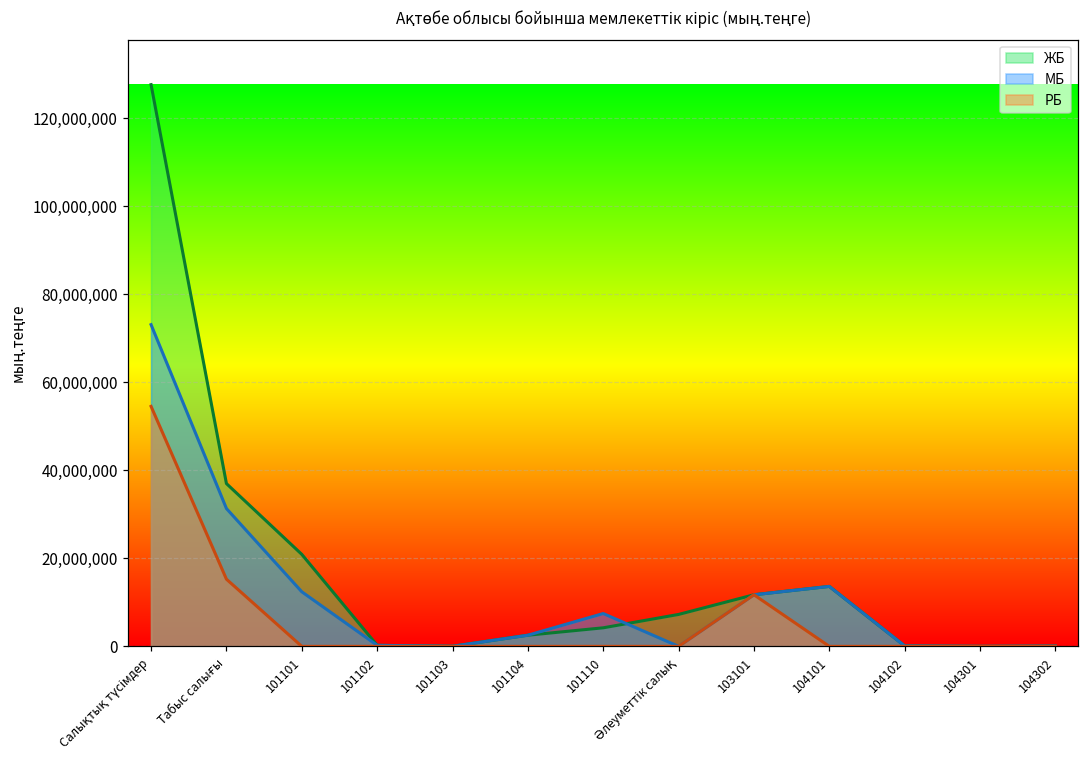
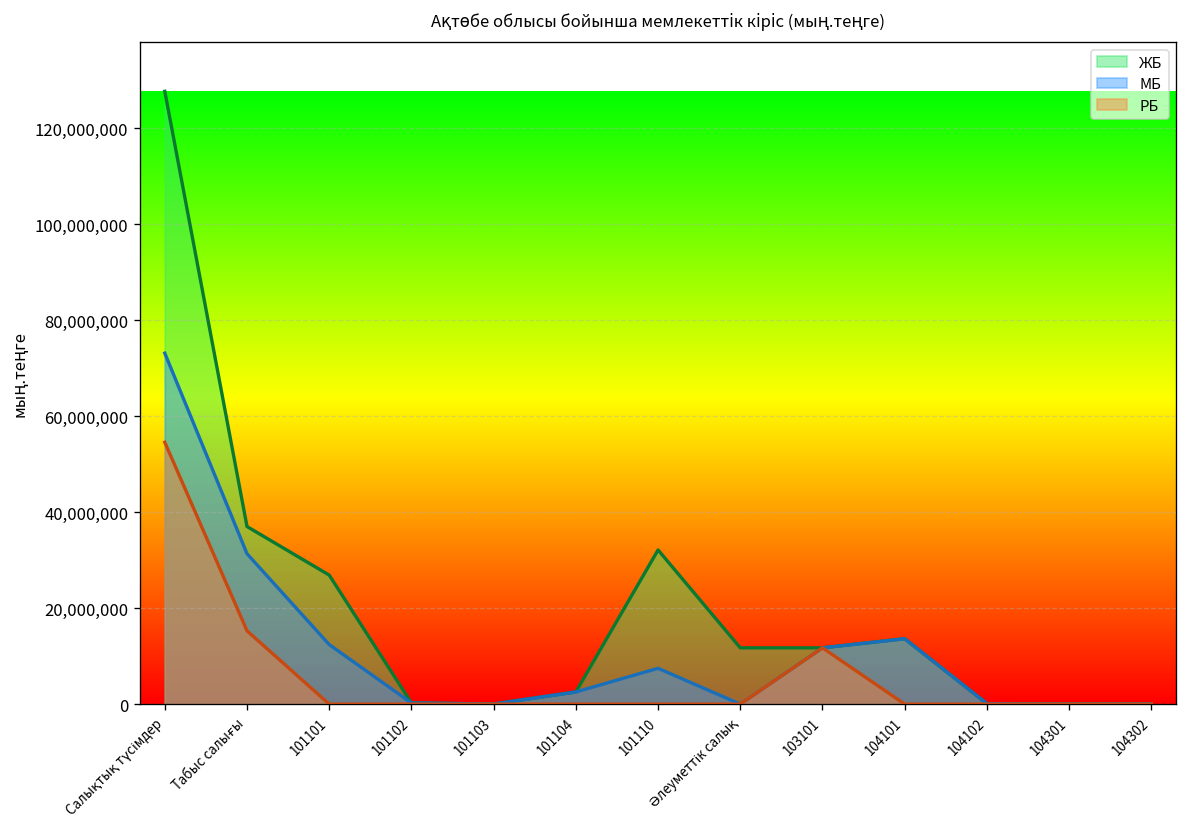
  {
    "ЖБ": {
      "Салықтық түсімдер": "128,000,000",
      "Табыс салығы": "37,000,000",
-     "101101": "21,000,000",
-     "101110": "4,000,000",
-     "Әлеуметтік салық": "7,000,000"
+     "101101": "27,000,000",
+     "101110": "32,000,000",
+     "Әлеуметтік салық": "12,000,000"
    },
    "МБ": {
      "Салықтық түсімдер": "73,000,000",
      "Табыс салығы": "31,000,000",
      "101101": "12,000,000",
      "101110": "7,000,000"
    },
    "РБ": {
      "Салықтық түсімдер": "55,000,000",
      "Табыс салығы": "15,000,000",
      "101101": "0",
      "101104": "0",
      "101110": "0",
      "104101": "0"
    }
  }
